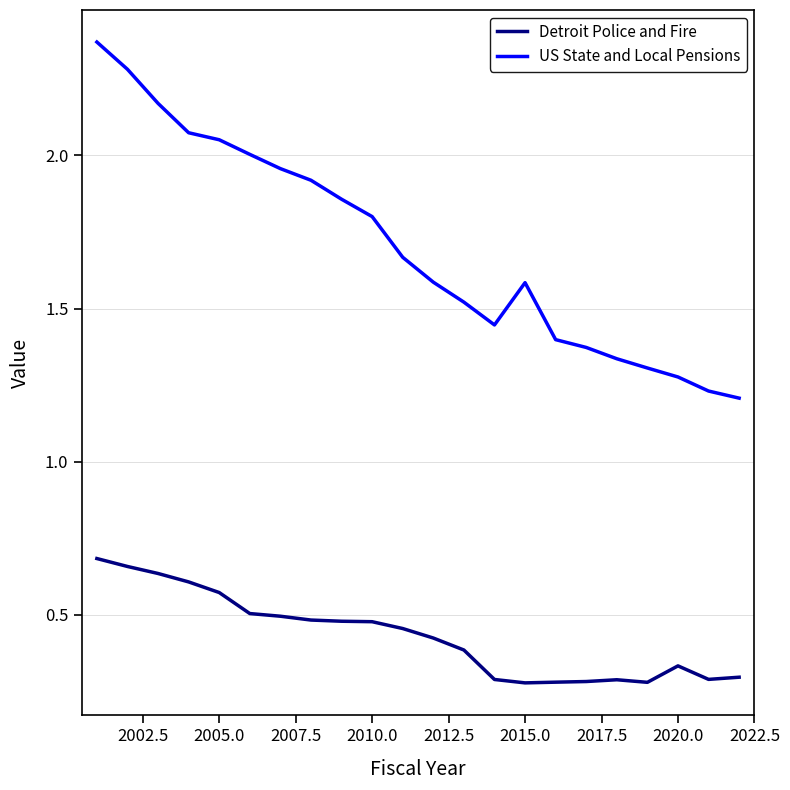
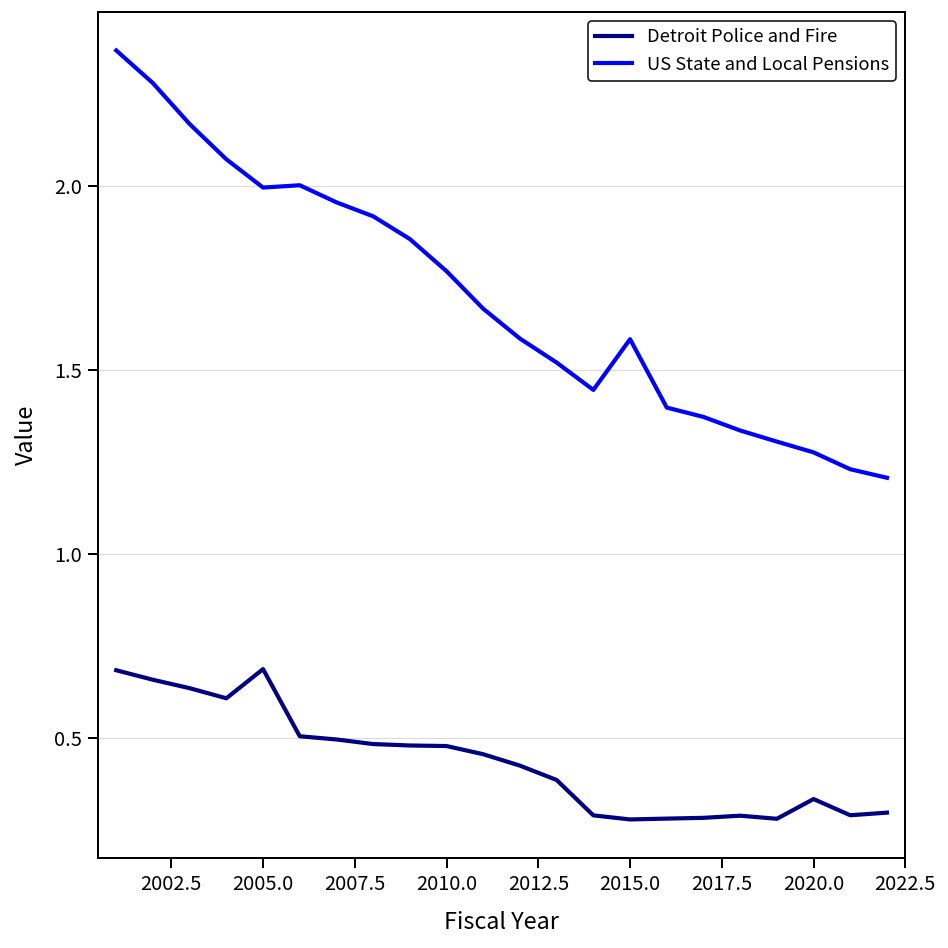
  {
    "Detroit Police and Fire": {
-     "2005.0": 0.57,
+     "2005.0": 0.69,
      "2010.0": 0.48,
      "2015.0": 0.28,
      "2020.0": 0.33
    },
    "US State and Local Pensions": {
-     "2005.0": 2.05,
-     "2010.0": 1.80,
+     "2005.0": 2.00,
+     "2010.0": 1.77,
      "2015.0": 1.58,
      "2020.0": 1.28
    }
  }
